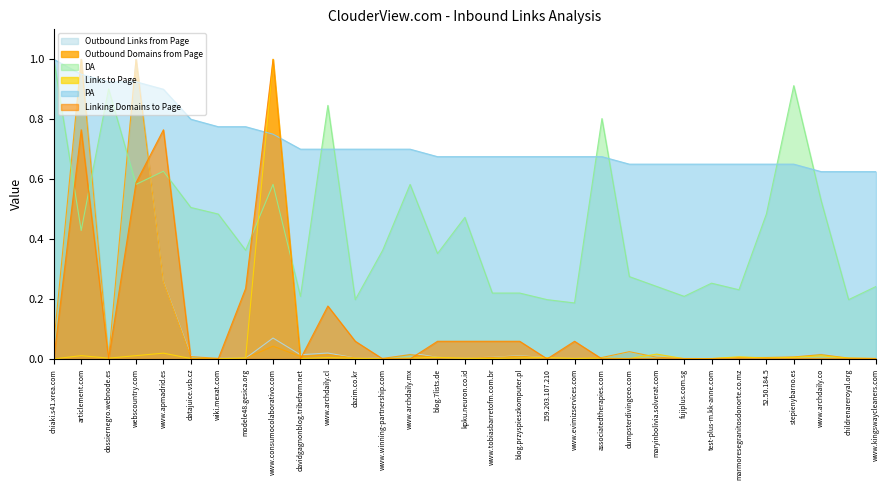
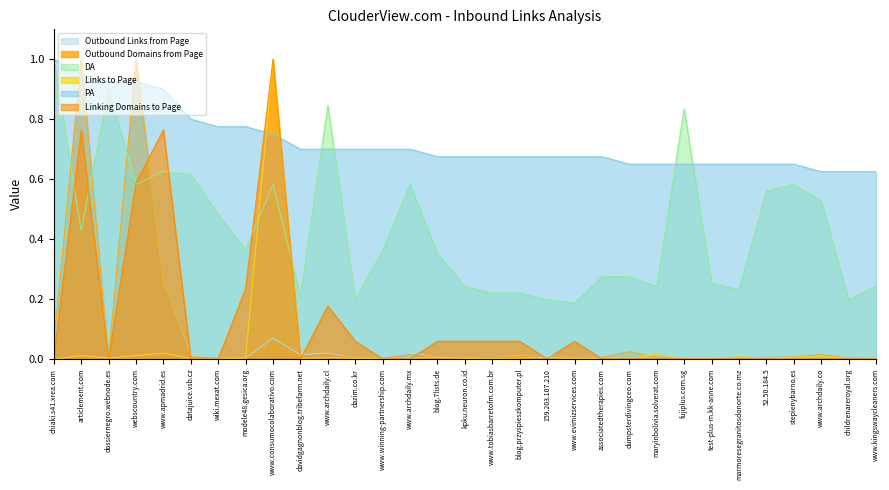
  {
    "DA": {
      "articlement.com": 0.43,
      "www.apmadrid.es": 0.63,
-     "datajuice.vsb.cz": 0.51,
+     "datajuice.vsb.cz": 0.62,
      "wiki.mexat.com": 0.48,
      "modele48.gesica.org": 0.36,
      "www.consumocolaborativo.com": 0.58,
      "davidgagnonblog.tribefarm.net": 0.21,
      "www.archdaily.cl": 0.85,
      "dazim.co.kr": 0.20,
      "www.winning-partnership.com": 0.36,
      "www.archdaily.mx": 0.58,
      "blog.7lists.de": 0.35,
-     "kpku.neuron.co.id": 0.47,
+     "kpku.neuron.co.id": 0.24,
      "www.tobiasbarretofm.com.br": 0.22,
      "blog.przyspieszkomputer.pl": 0.22,
      "159.203.107.210": 0.20,
      "www.evimizservices.com": 0.19,
-     "associatedtherapies.com": 0.80,
+     "associatedtherapies.com": 0.27,
      "dumpsterdivingceo.com": 0.27,
      "maryinbolivia.solverat.com": 0.24,
-     "fujiplus.com.sg": 0.21,
+     "fujiplus.com.sg": 0.84,
      "test-plus-m.kk-anne.com": 0.25,
      "marmoresegranitosdonorte.co.mz": 0.23,
-     "52.50.184.5": 0.48,
-     "stepienybarno.es": 0.91,
+     "52.50.184.5": 0.56,
+     "stepienybarno.es": 0.58,
      "www.archdaily.co": 0.53,
      "childrenareroyal.org": 0.20,
      "www.kingswaycleaners.com": 0.24
    }
  }
